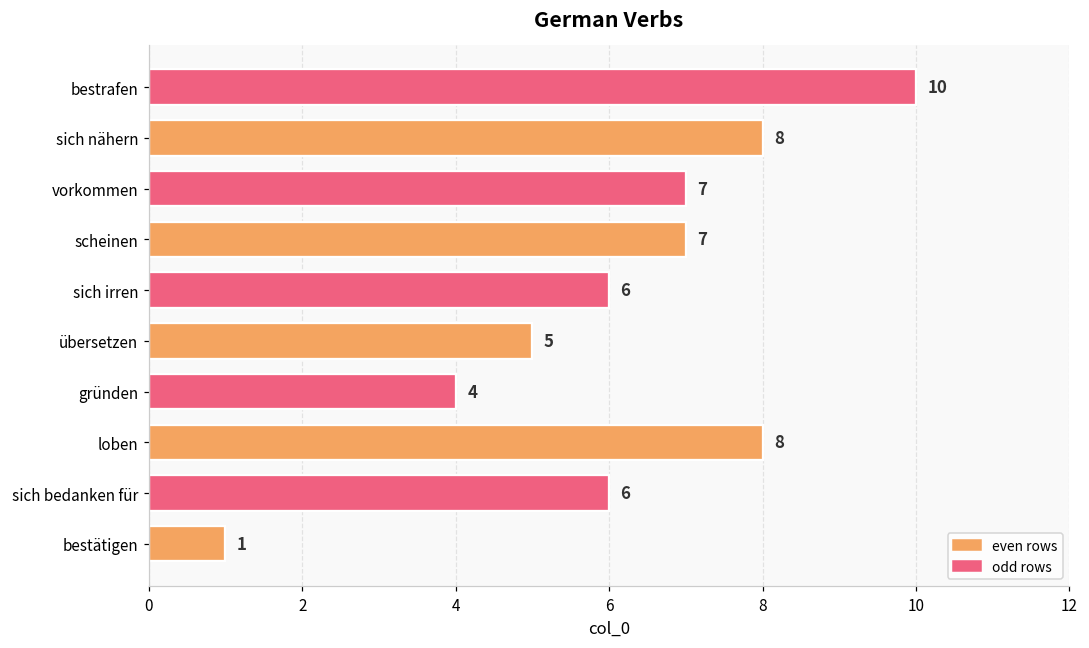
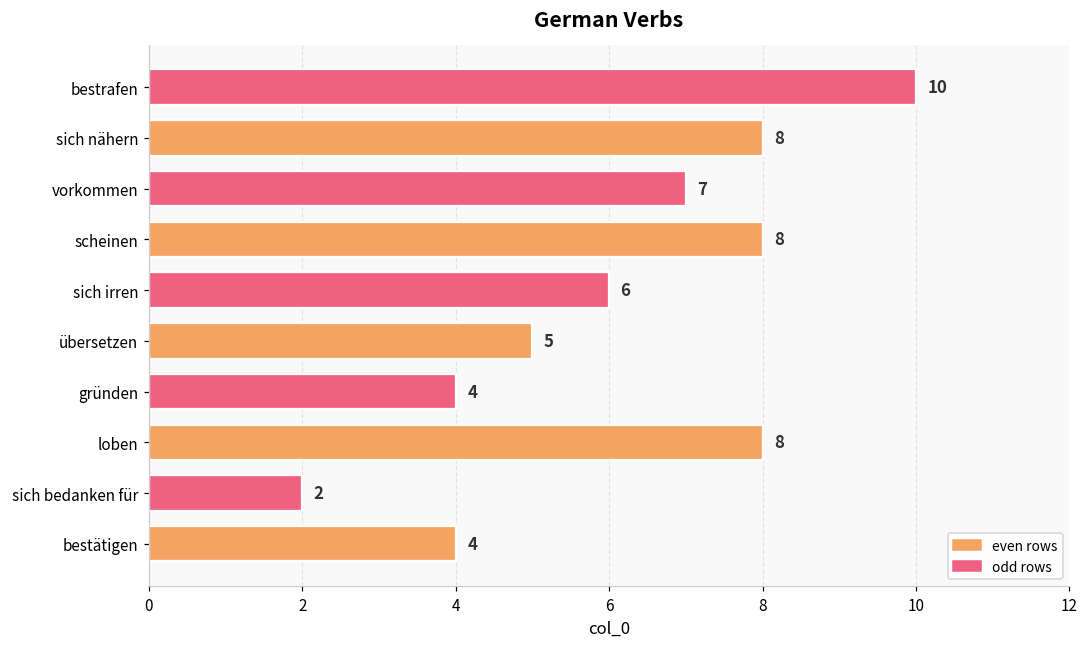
  {
    "bestrafen": 10,
    "sich nähern": 8,
    "vorkommen": 7,
-   "scheinen": 7,
+   "scheinen": 8,
    "sich irren": 6,
    "übersetzen": 5,
    "gründen": 4,
    "loben": 8,
-   "sich bedanken für": 6,
-   "bestätigen": 1
+   "sich bedanken für": 2,
+   "bestätigen": 4
  }
